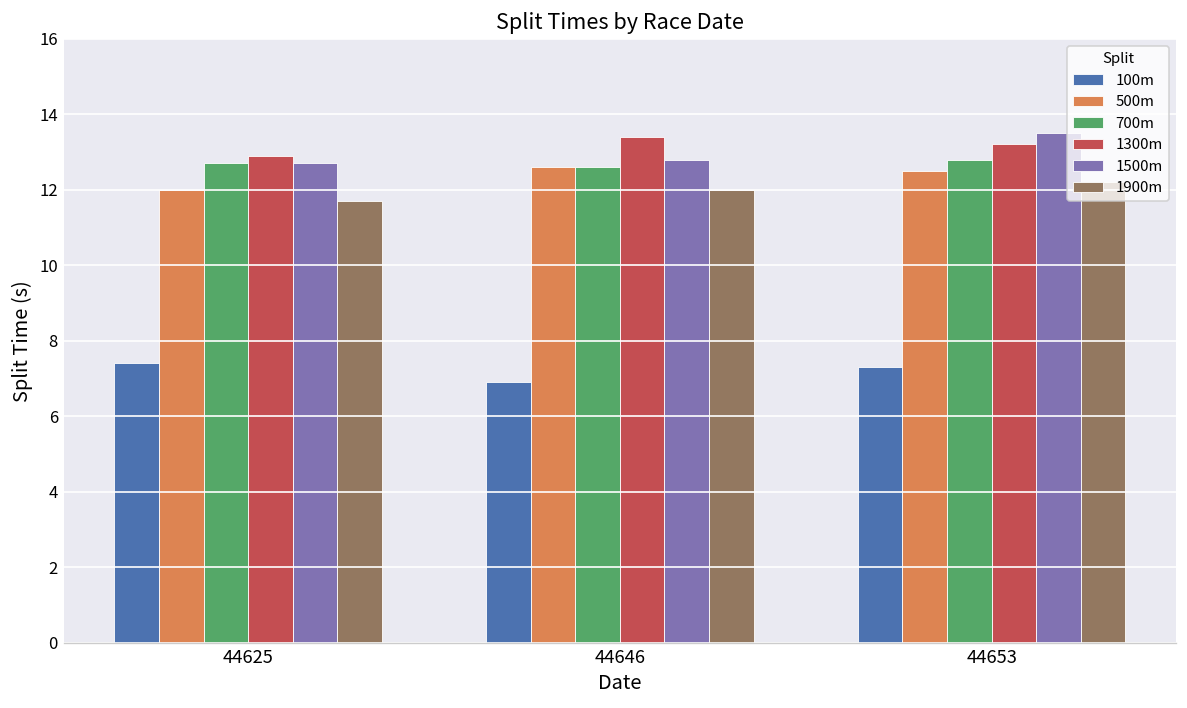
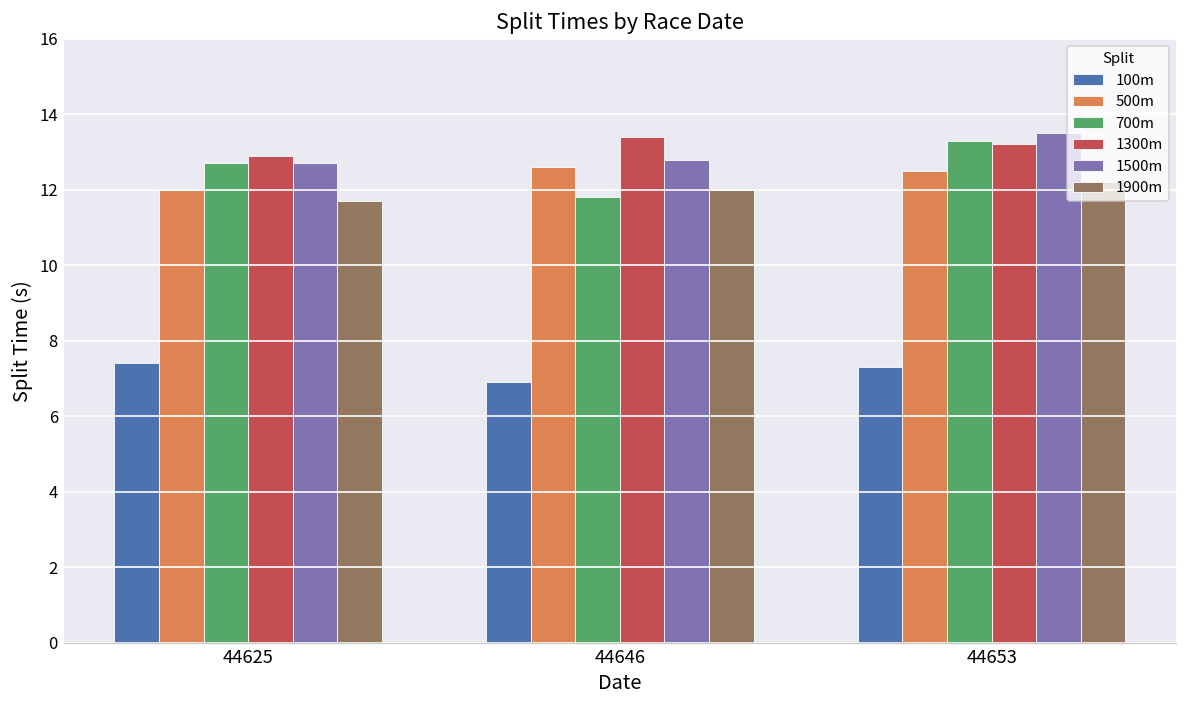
  {
    "700m": {
      "44625": 12.7,
-     "44646": 12.6,
-     "44653": 12.8
+     "44646": 11.8,
+     "44653": 13.3
    },
    "1900m": {
      "44625": 11.7,
      "44646": 12.0
    }
  }
